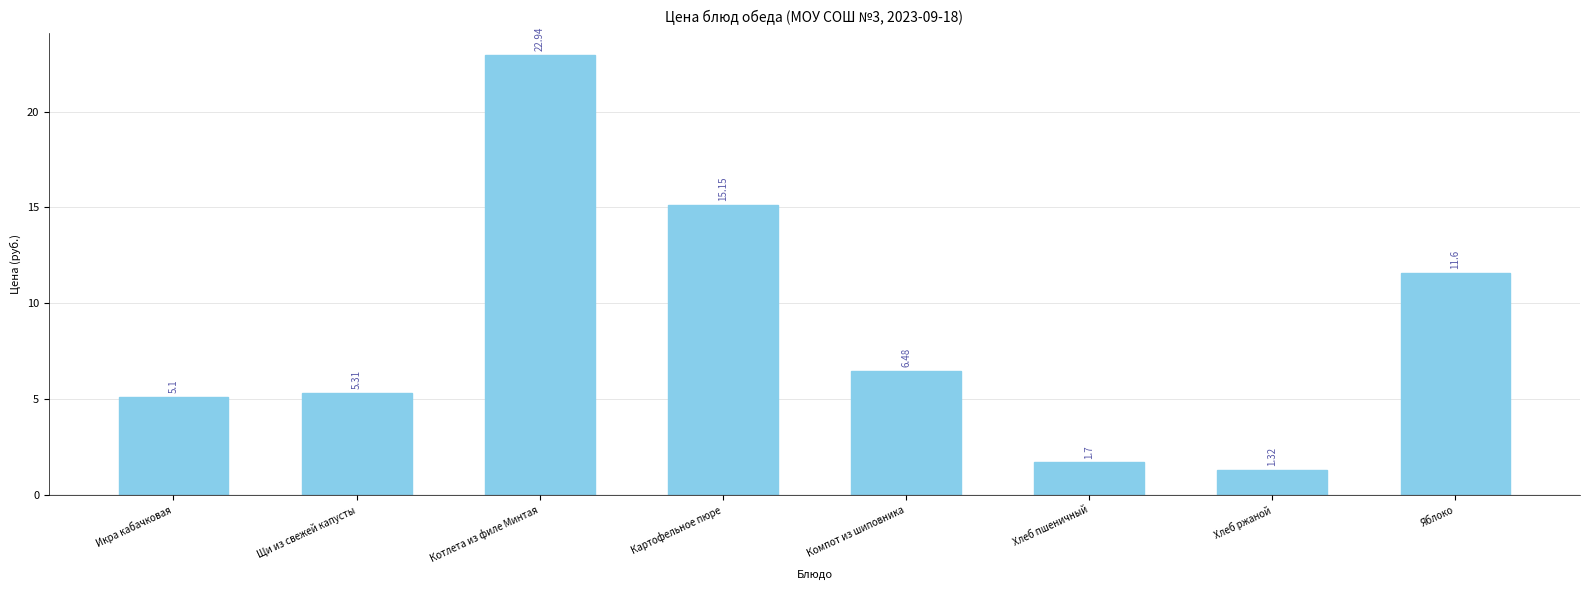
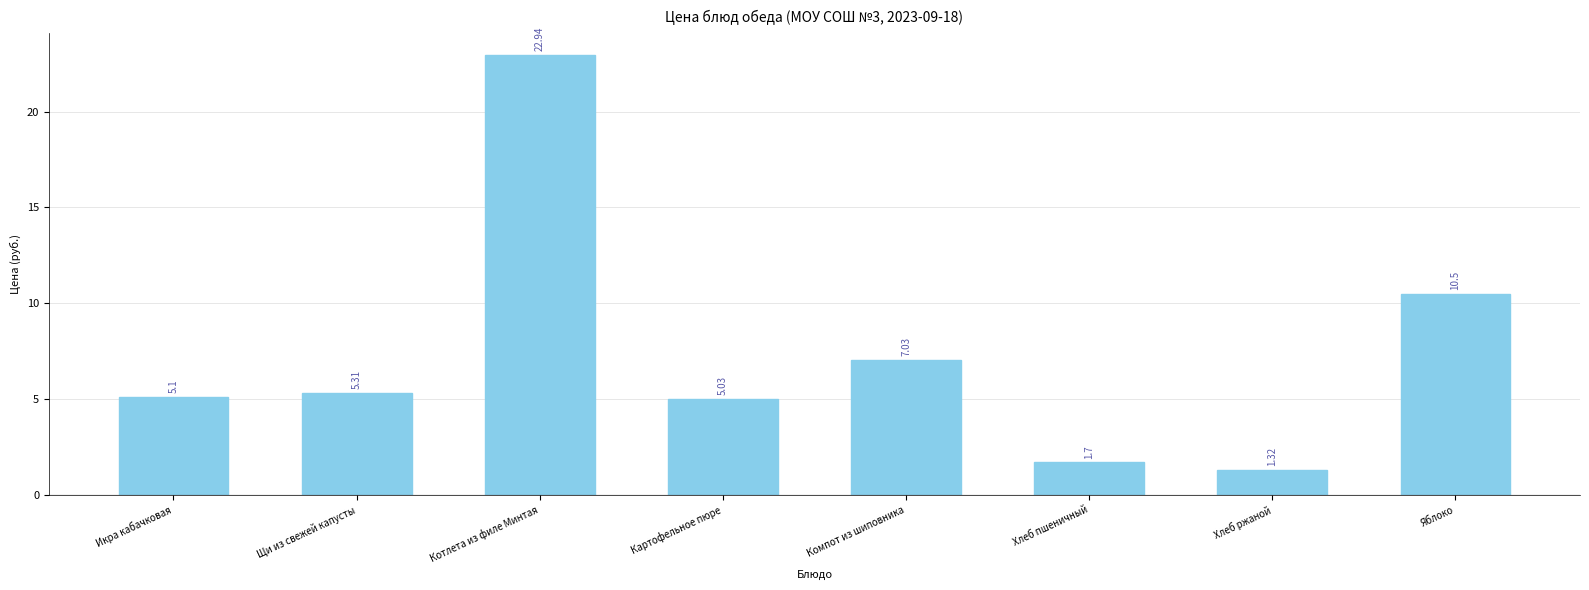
  {
    "Икра кабачковая": 5.1,
    "Щи из свежей капусты": 5.31,
    "Котлета из филе Минтая": 22.94,
-   "Картофельное пюре": 15.15,
-   "Компот из шиповника": 6.48,
+   "Картофельное пюре": 5.03,
+   "Компот из шиповника": 7.03,
    "Хлеб пшеничный": 1.7,
    "Хлеб ржаной": 1.32,
-   "Яблоко": 11.6
+   "Яблоко": 10.5
  }
